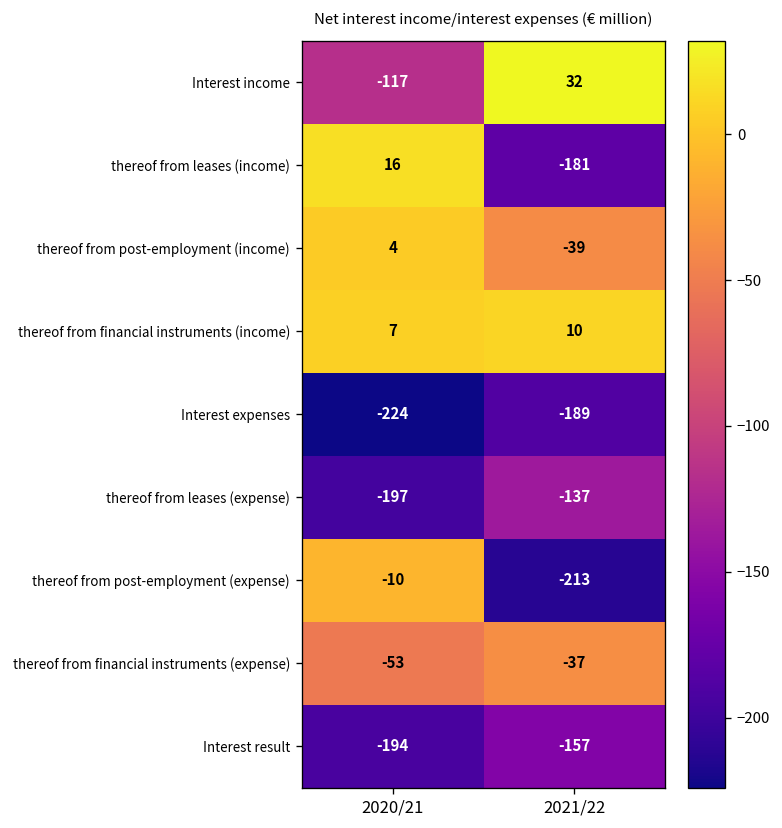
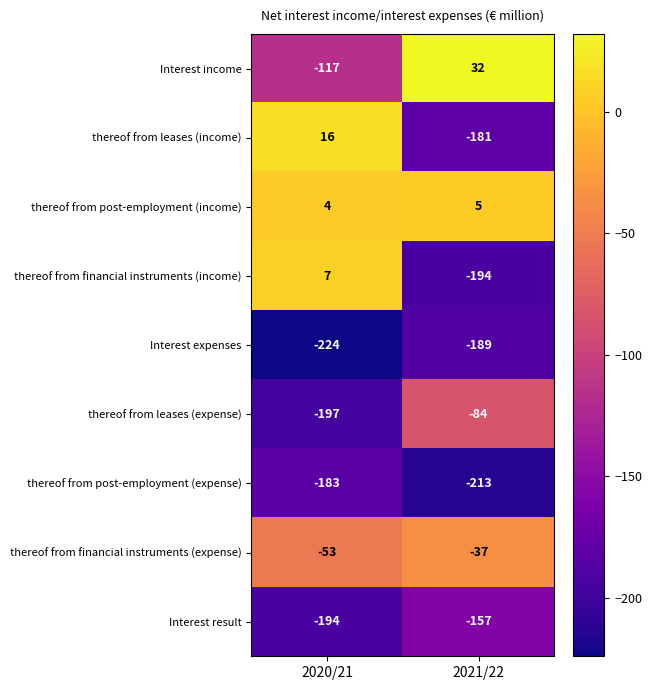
  {
    "Interest income": {
      "2020/21": -117,
      "2021/22": 32
    },
    "thereof from leases (income)": {
      "2020/21": 16,
      "2021/22": -181
    },
    "thereof from post-employment (income)": {
      "2020/21": 4,
-     "2021/22": -39
+     "2021/22": 5
    },
    "thereof from financial instruments (income)": {
      "2020/21": 7,
-     "2021/22": 10
+     "2021/22": -194
    },
    "Interest expenses": {
      "2020/21": -224,
      "2021/22": -189
    },
    "thereof from leases (expense)": {
      "2020/21": -197,
-     "2021/22": -137
+     "2021/22": -84
    },
    "thereof from post-employment (expense)": {
-     "2020/21": -10,
+     "2020/21": -183,
      "2021/22": -213
    },
    "thereof from financial instruments (expense)": {
      "2020/21": -53,
      "2021/22": -37
    },
    "Interest result": {
      "2020/21": -194,
      "2021/22": -157
    }
  }
